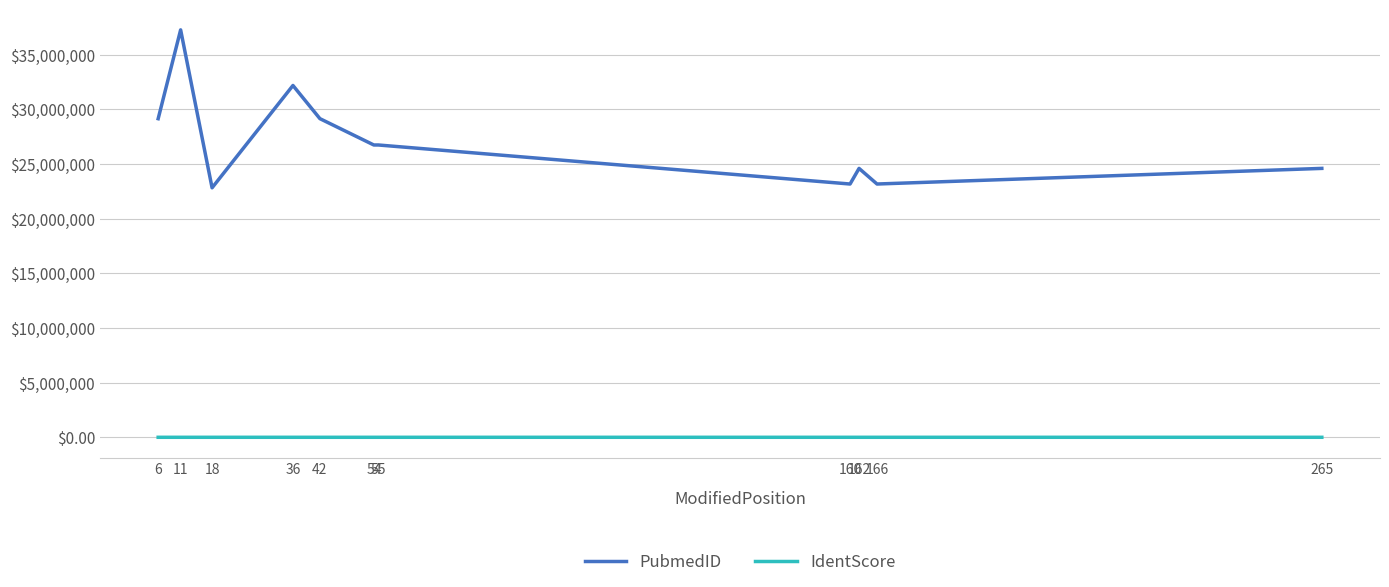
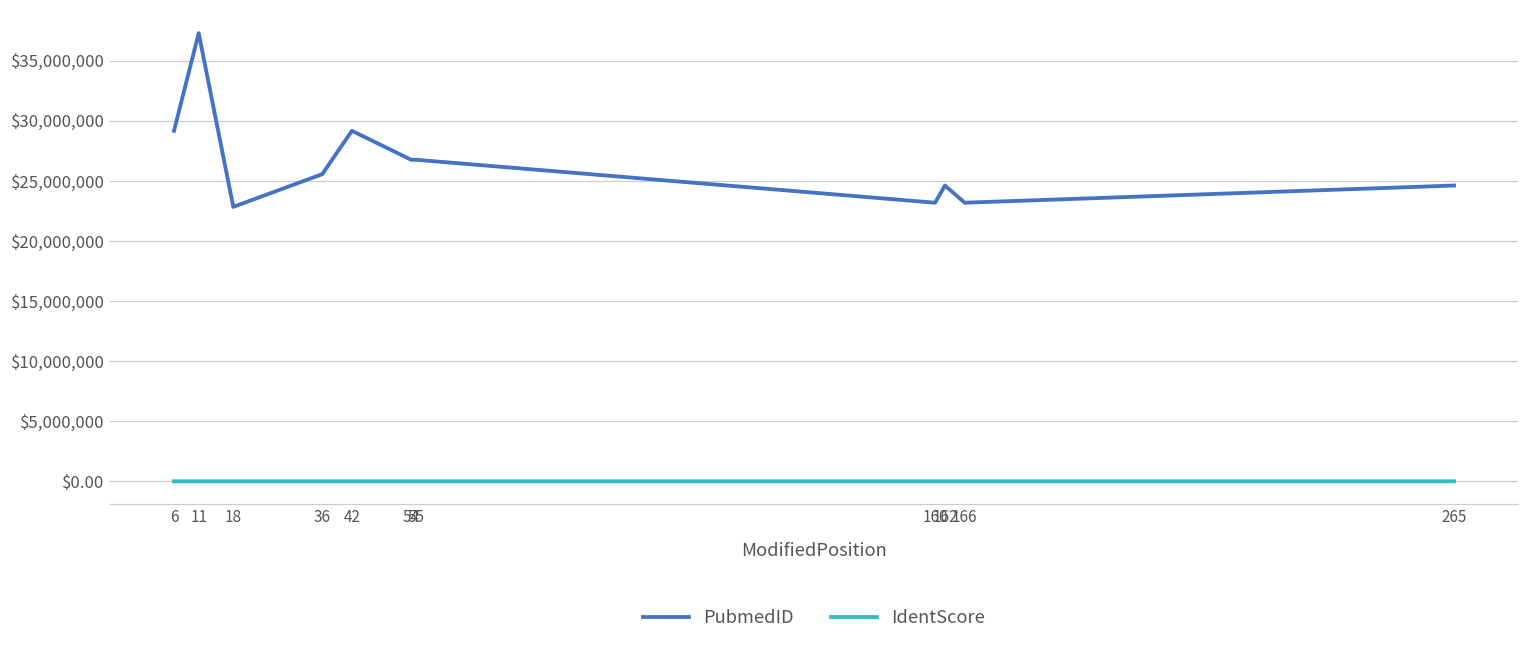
  {
    "PubmedID": {
      "6": "$29,100,000",
      "11": "$37,300,000",
      "18": "$22,800,000",
-     "36": "$32,200,000",
+     "36": "$25,500,000",
      "42": "$29,200,000",
      "265": "$24,600,000"
    },
    "IdentScore": {
      "6": "$0",
      "11": "$0",
      "18": "$0",
      "36": "$0",
      "42": "$0",
      "265": "$0"
    }
  }
